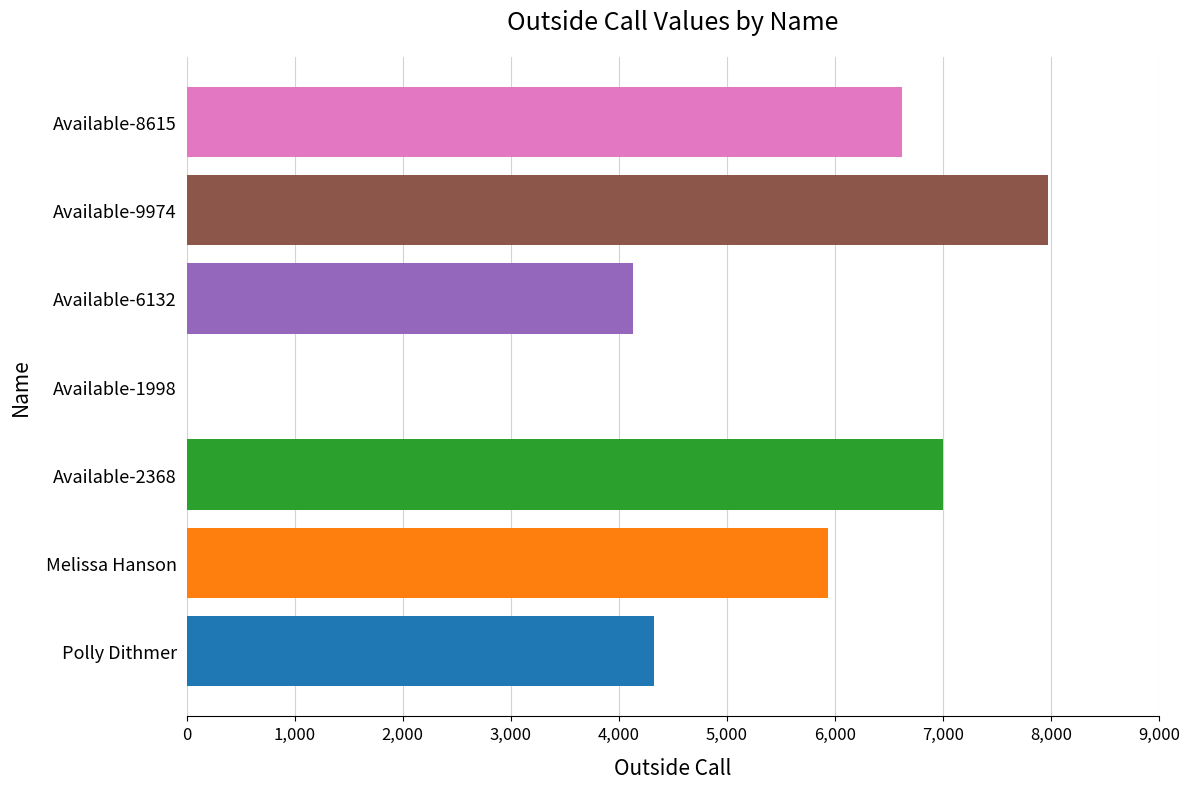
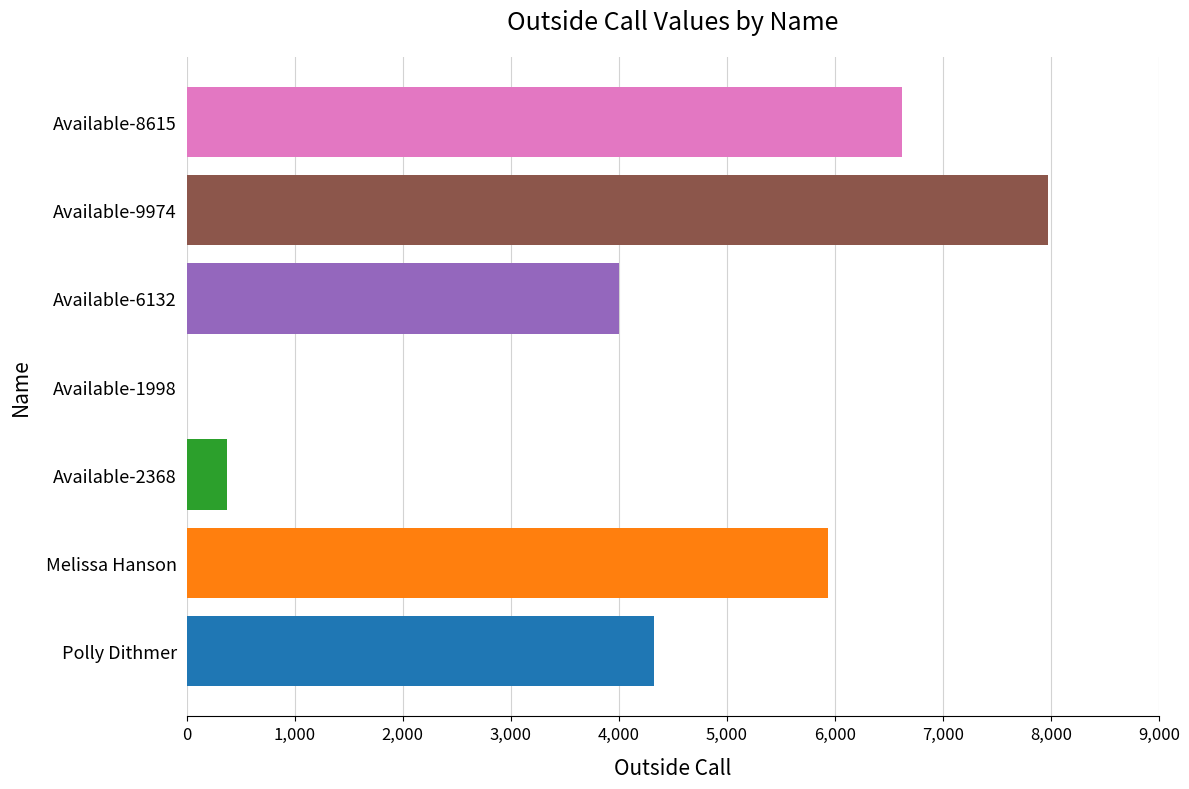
  {
    "Available-8615": "6,620",
    "Available-9974": "7,980",
-   "Available-6132": "4,130",
+   "Available-6132": "4,000",
    "Available-1998": "0",
-   "Available-2368": "7,000",
+   "Available-2368": "370",
    "Melissa Hanson": "5,940",
    "Polly Dithmer": "4,330"
  }
